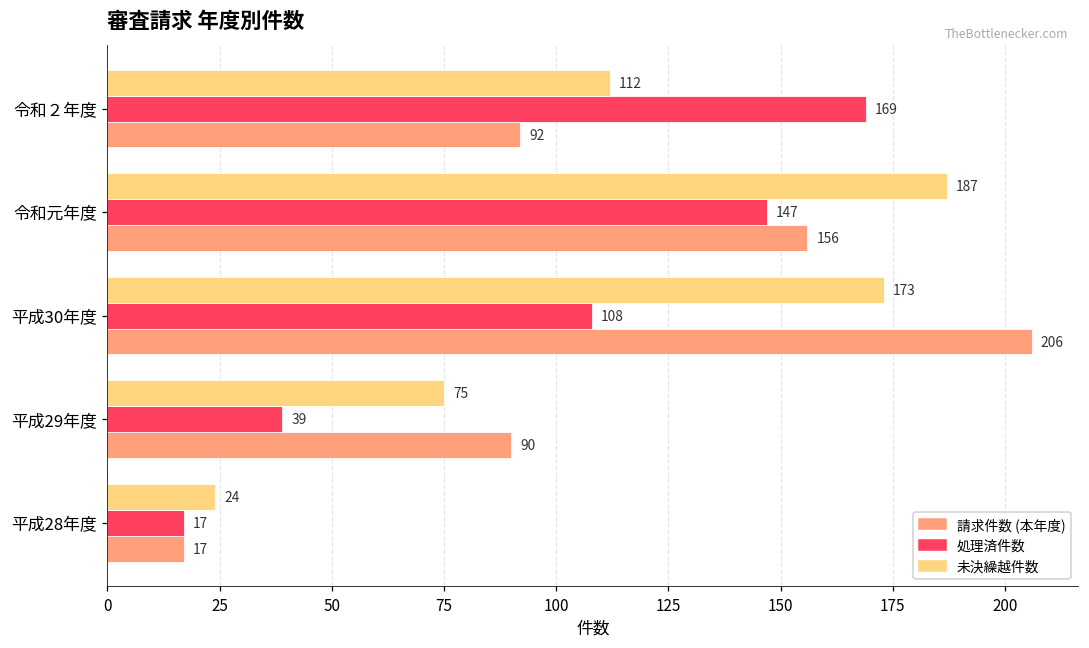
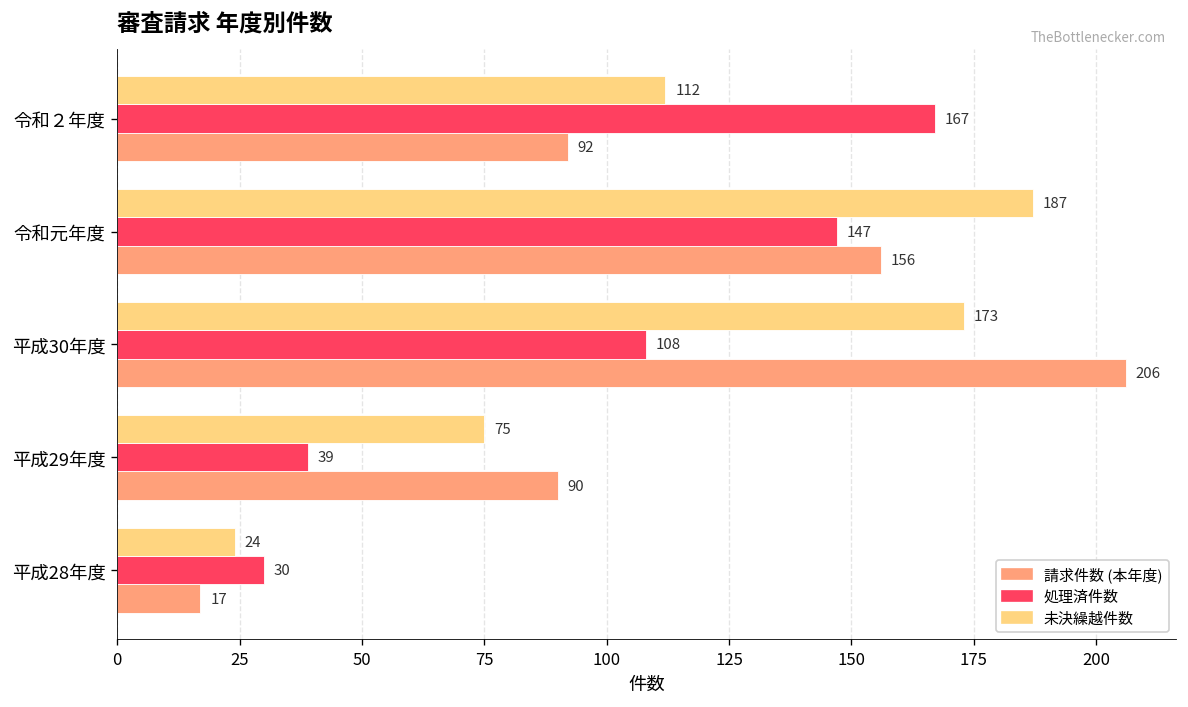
  {
    "処理済件数": {
-     "令和２年度": 169,
+     "令和２年度": 167,
      "令和元年度": 147,
      "平成30年度": 108,
      "平成29年度": 39,
-     "平成28年度": 17
+     "平成28年度": 30
    }
  }
